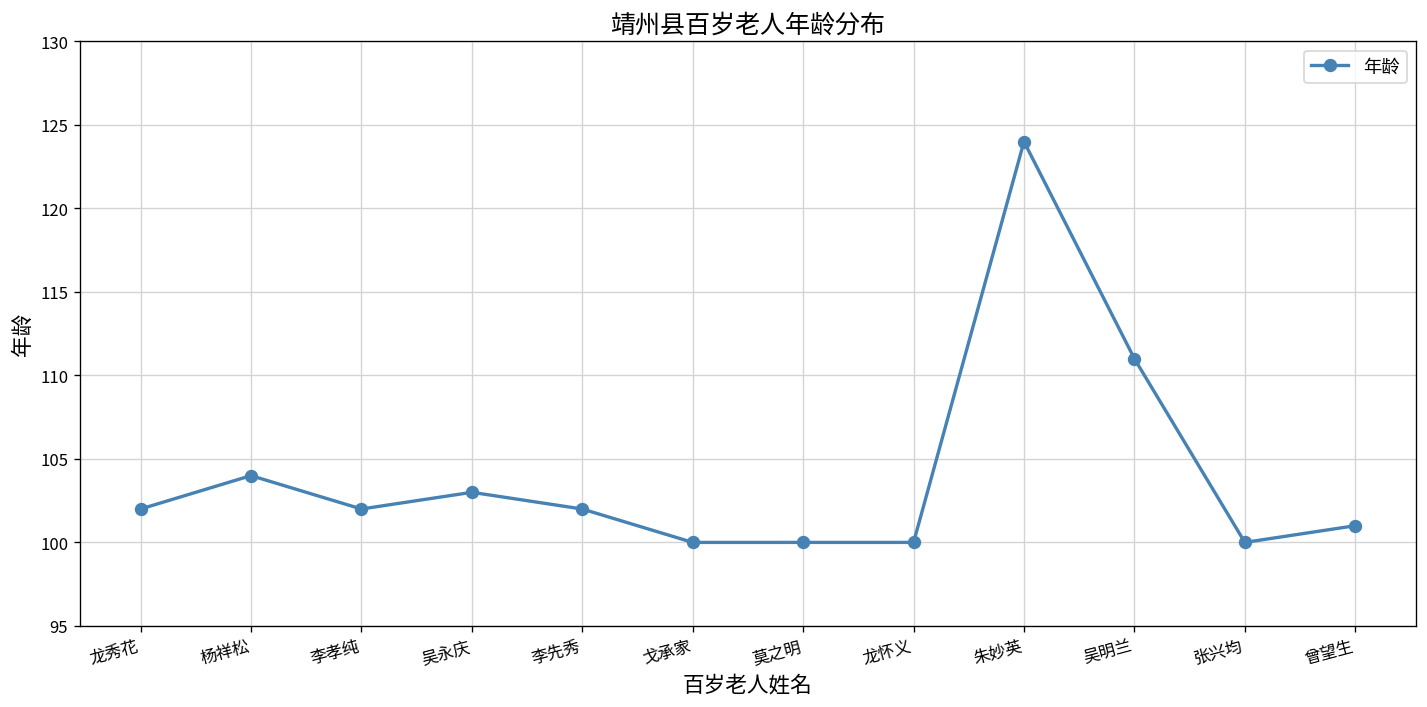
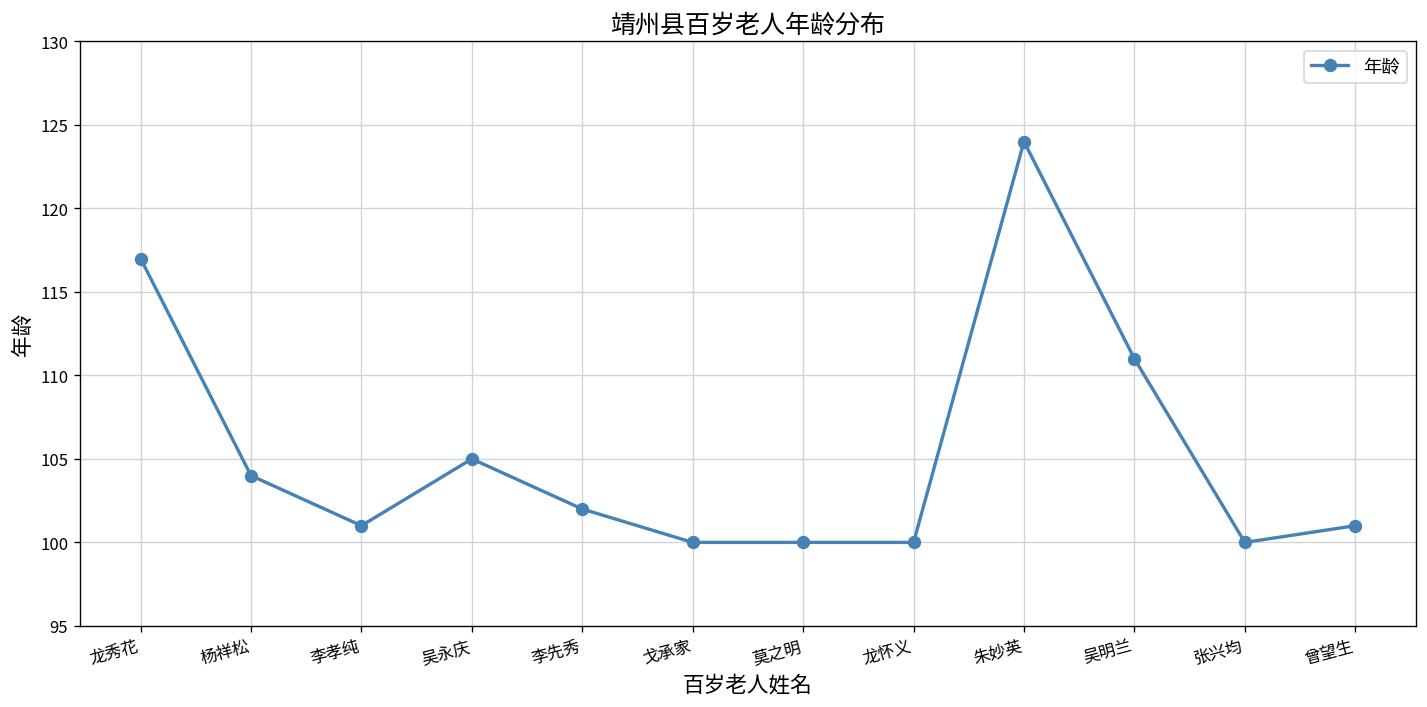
  {
-   "龙秀花": 102,
+   "龙秀花": 117,
    "杨祥松": 104,
-   "李孝纯": 102,
-   "吴永庆": 103,
+   "李孝纯": 101,
+   "吴永庆": 105,
    "李先秀": 102,
    "戈承家": 100,
    "莫之明": 100,
    "龙怀义": 100,
    "朱妙英": 124,
    "吴明兰": 111,
    "张兴均": 100,
    "曾望生": 101
  }
